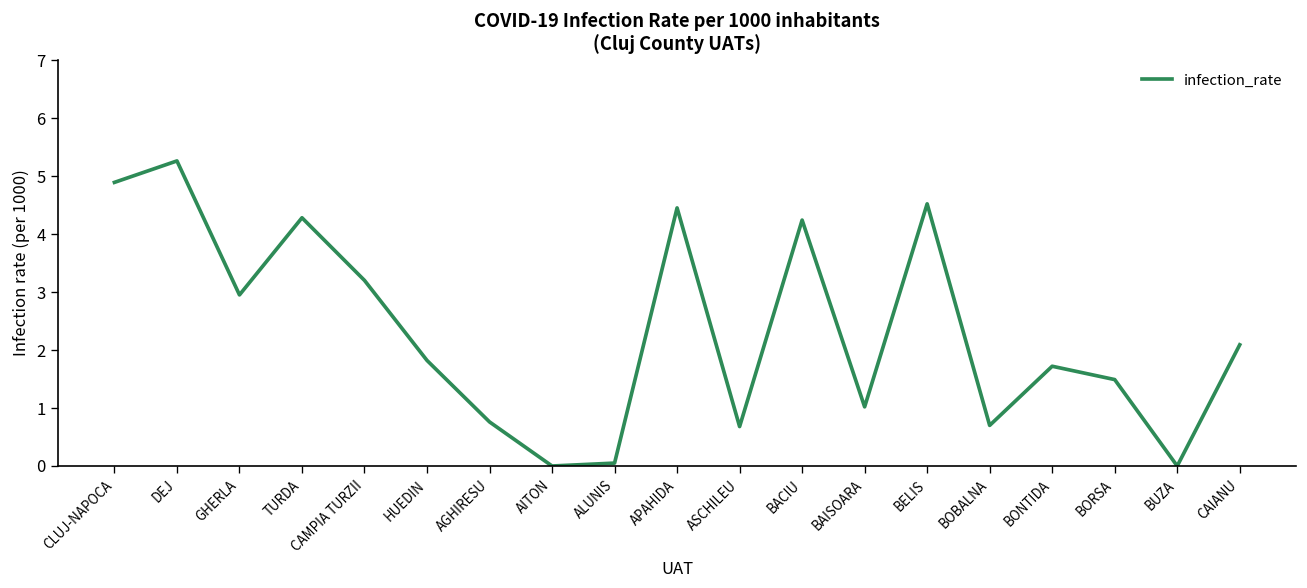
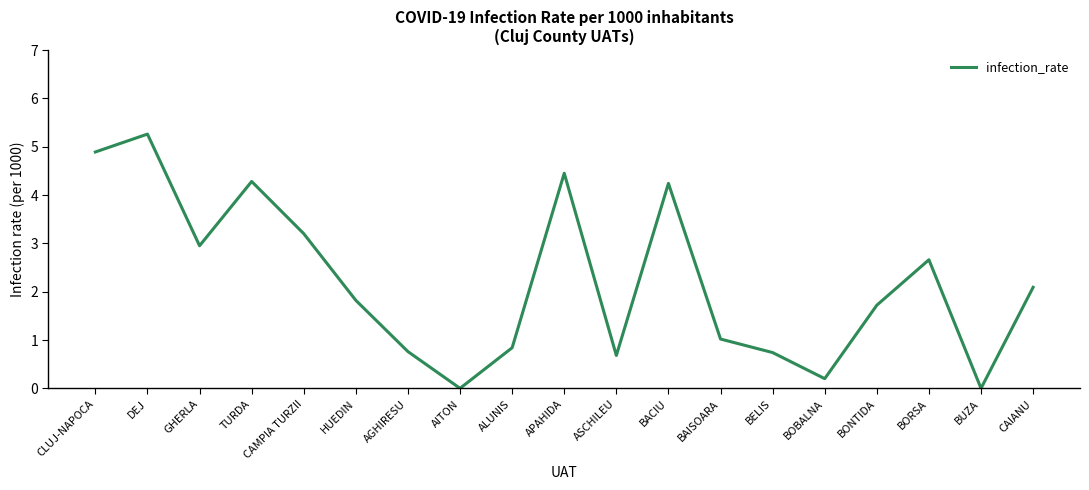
  {
    "CLUJ-NAPOCA": 4.9,
    "DEJ": 5.3,
    "GHERLA": 3.0,
    "TURDA": 4.3,
    "CAMPIA TURZII": 3.2,
    "HUEDIN": 1.8,
    "AGHIRESU": 0.8,
    "AITON": 0.0,
-   "ALUNIS": 0.1,
+   "ALUNIS": 0.8,
    "APAHIDA": 4.5,
    "ASCHILEU": 0.7,
    "BACIU": 4.2,
    "BAISOARA": 1.0,
-   "BELIS": 4.5,
-   "BOBALNA": 0.7,
+   "BELIS": 0.7,
+   "BOBALNA": 0.2,
    "BONTIDA": 1.7,
-   "BORSA": 1.5,
+   "BORSA": 2.7,
    "BUZA": 0.0,
    "CAIANU": 2.1
  }
